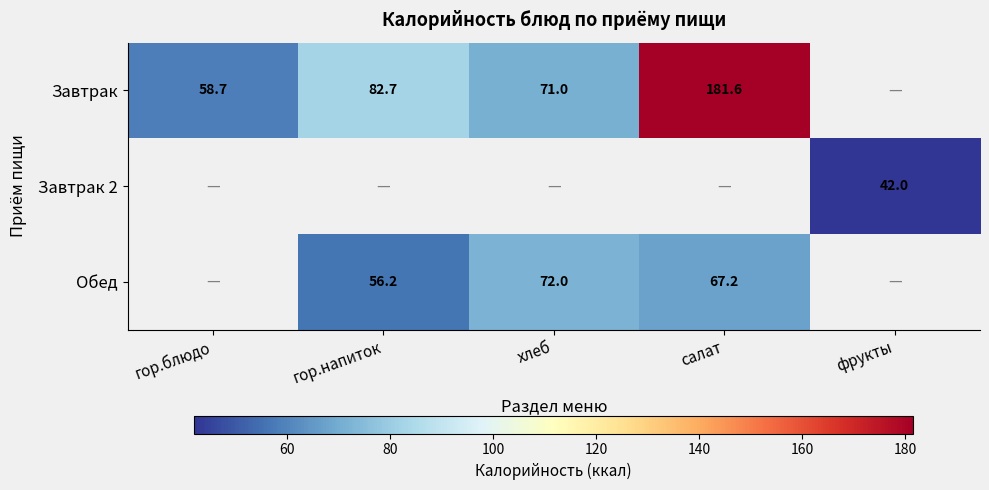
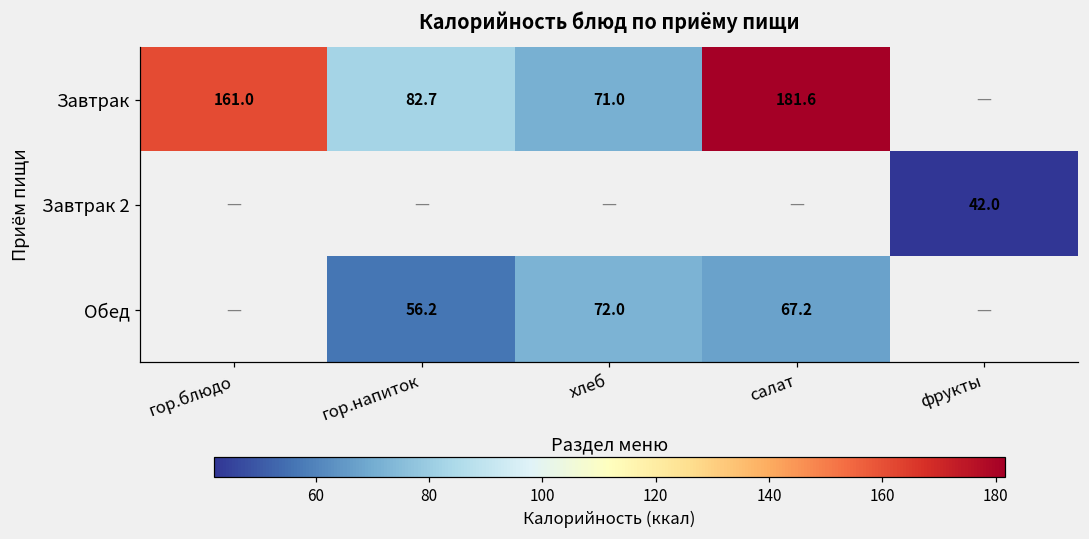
  {
    "Завтрак": {
-     "гор.блюдо": 58.7,
+     "гор.блюдо": 161.0,
      "гор.напиток": 82.7,
      "хлеб": 71.0,
      "салат": 181.6
    },
    "Завтрак 2": {
      "фрукты": 42.0
    },
    "Обед": {
      "гор.напиток": 56.2,
      "хлеб": 72.0,
      "салат": 67.2
    }
  }
